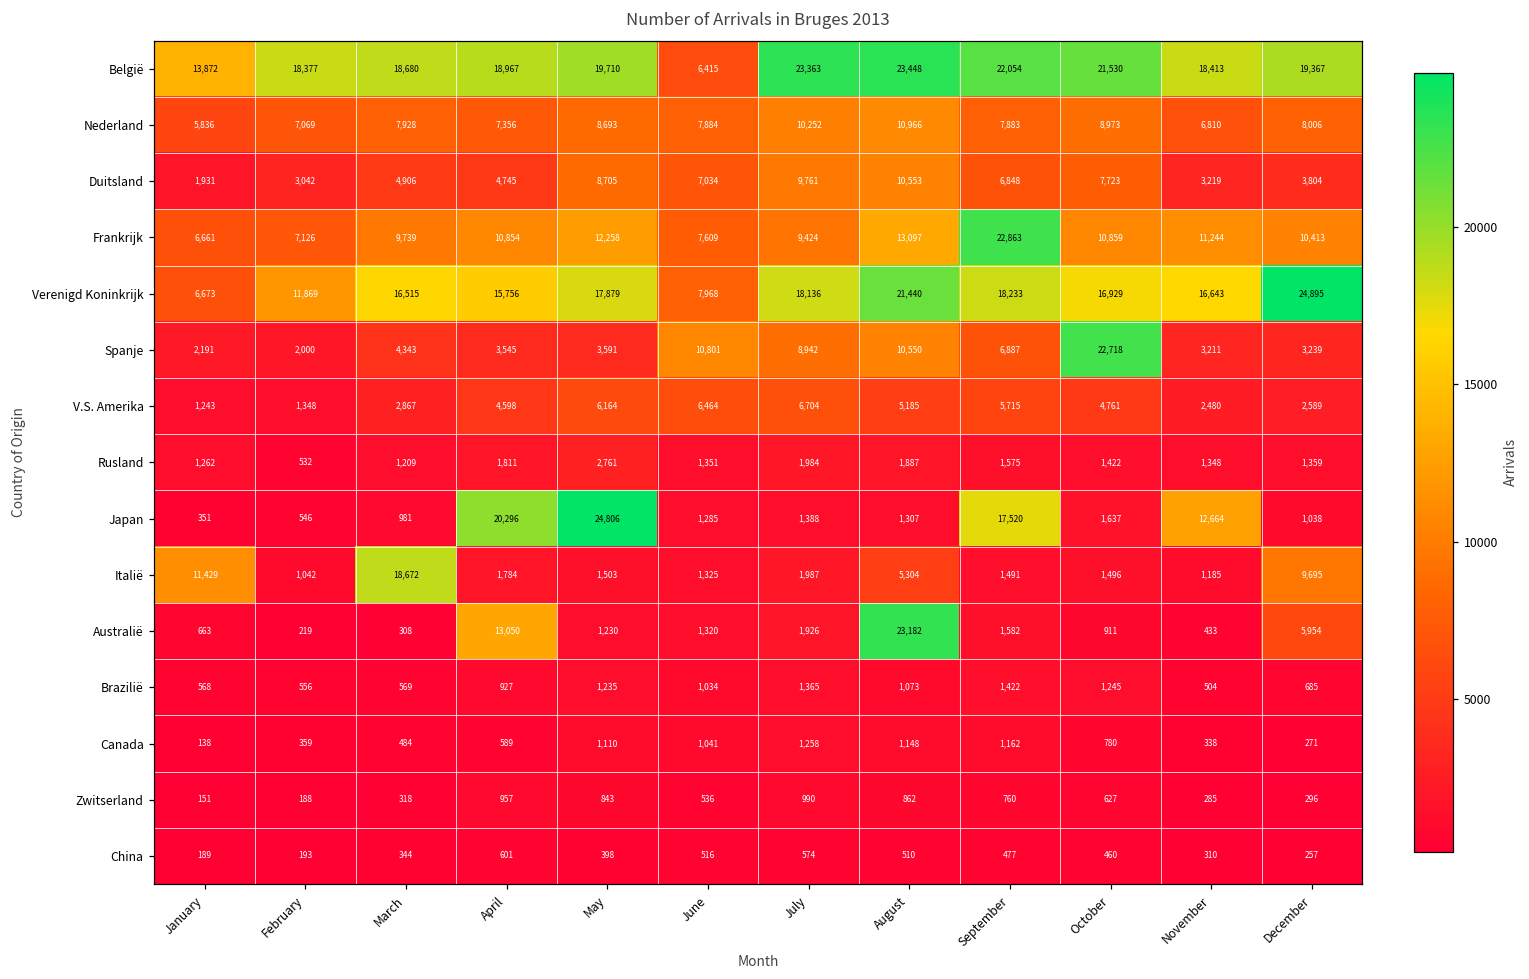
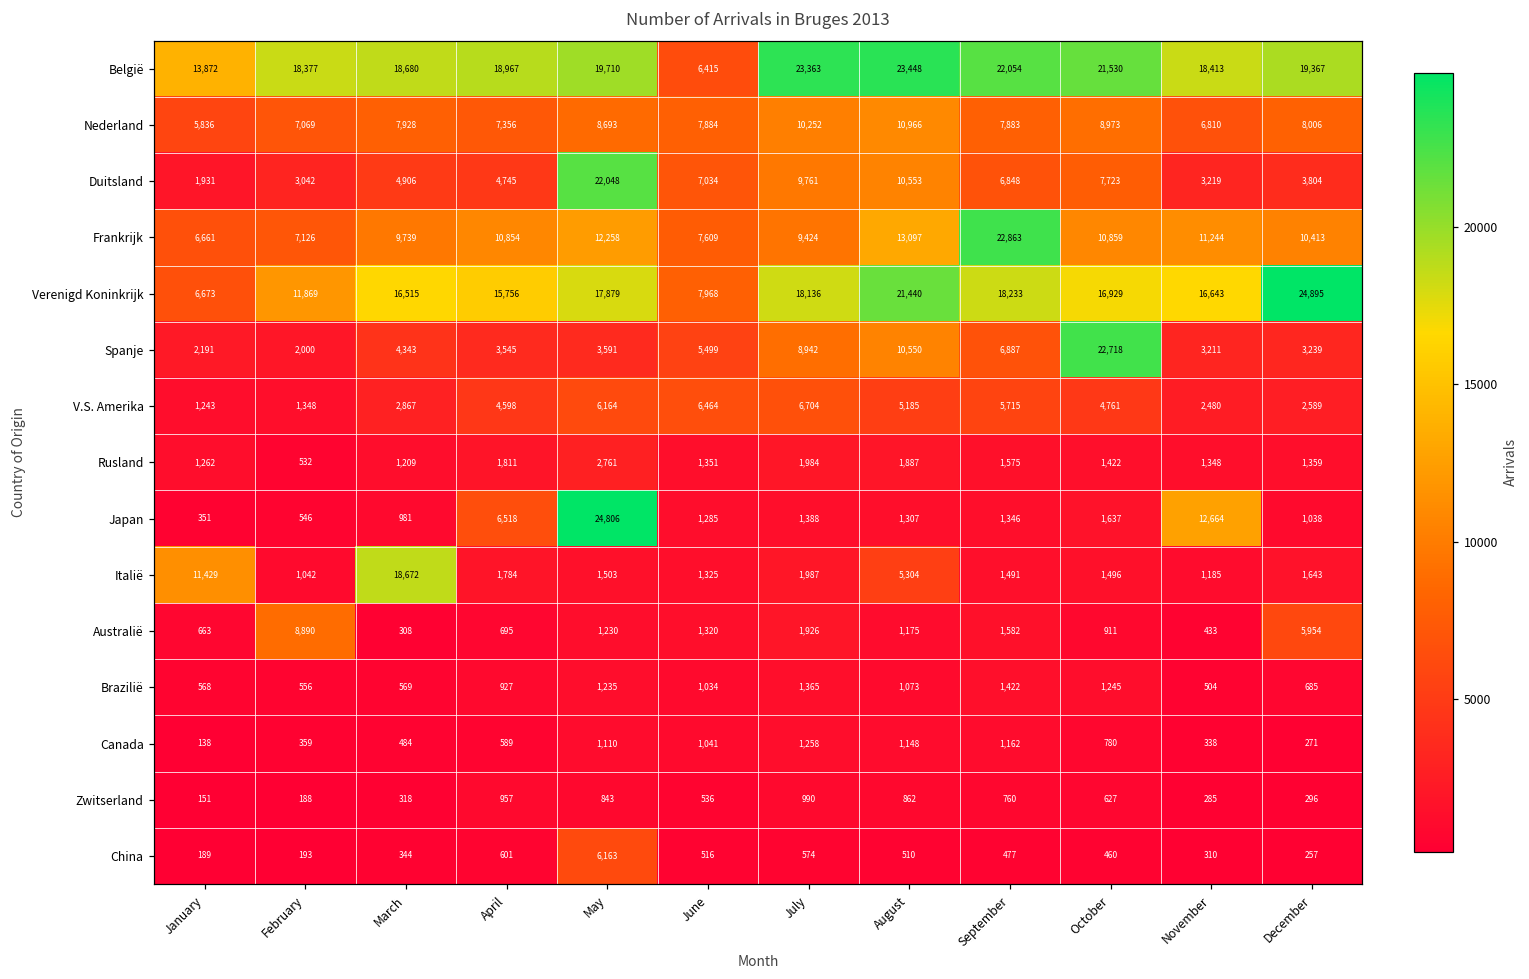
  {
    "België": {
      "January": "13,872",
      "February": "18,377",
      "March": "18,680",
      "April": "18,967",
      "May": "19,710",
      "June": "6,415",
      "July": "23,363",
      "August": "23,448",
      "September": "22,054",
      "October": "21,530",
      "November": "18,413",
      "December": "19,367"
    },
    "Nederland": {
      "January": "5,836",
      "February": "7,069",
      "March": "7,928",
      "April": "7,356",
      "May": "8,693",
      "June": "7,884",
      "July": "10,252",
      "August": "10,966",
      "September": "7,883",
      "October": "8,973",
      "November": "6,810",
      "December": "8,006"
    },
    "Duitsland": {
      "January": "1,931",
      "February": "3,042",
      "March": "4,906",
      "April": "4,745",
-     "May": "8,705",
+     "May": "22,048",
      "June": "7,034",
      "July": "9,761",
      "August": "10,553",
      "September": "6,848",
      "October": "7,723",
      "November": "3,219",
      "December": "3,804"
    },
    "Frankrijk": {
      "January": "6,661",
      "February": "7,126",
      "March": "9,739",
      "April": "10,854",
      "May": "12,258",
      "June": "7,609",
      "July": "9,424",
      "August": "13,097",
      "September": "22,863",
      "October": "10,859",
      "November": "11,244",
      "December": "10,413"
    },
    "Verenigd Koninkrijk": {
      "January": "6,673",
      "February": "11,869",
      "March": "16,515",
      "April": "15,756",
      "May": "17,879",
      "June": "7,968",
      "July": "18,136",
      "August": "21,440",
      "September": "18,233",
      "October": "16,929",
      "November": "16,643",
      "December": "24,895"
    },
    "Spanje": {
      "January": "2,191",
      "February": "2,000",
      "March": "4,343",
      "April": "3,545",
      "May": "3,591",
-     "June": "10,801",
+     "June": "5,499",
      "July": "8,942",
      "August": "10,550",
      "September": "6,887",
      "October": "22,718",
      "November": "3,211",
      "December": "3,239"
    },
    "V.S. Amerika": {
      "January": "1,243",
      "February": "1,348",
      "March": "2,867",
      "April": "4,598",
      "May": "6,164",
      "June": "6,464",
      "July": "6,704",
      "August": "5,185",
      "September": "5,715",
      "October": "4,761",
      "November": "2,480",
      "December": "2,589"
    },
    "Rusland": {
      "January": "1,262",
      "February": "532",
      "March": "1,209",
      "April": "1,811",
      "May": "2,761",
      "June": "1,351",
      "July": "1,984",
      "August": "1,887",
      "September": "1,575",
      "October": "1,422",
      "November": "1,348",
      "December": "1,359"
    },
    "Japan": {
      "January": "351",
      "February": "546",
      "March": "981",
-     "April": "20,296",
+     "April": "6,518",
      "May": "24,806",
      "June": "1,285",
      "July": "1,388",
      "August": "1,307",
-     "September": "17,520",
+     "September": "1,346",
      "October": "1,637",
      "November": "12,664",
      "December": "1,038"
    },
    "Italië": {
      "January": "11,429",
      "February": "1,042",
      "March": "18,672",
      "April": "1,784",
      "May": "1,503",
      "June": "1,325",
      "July": "1,987",
      "August": "5,304",
      "September": "1,491",
      "October": "1,496",
      "November": "1,185",
-     "December": "9,695"
+     "December": "1,643"
    },
    "Australië": {
      "January": "663",
-     "February": "219",
+     "February": "8,890",
      "March": "308",
-     "April": "13,050",
+     "April": "695",
      "May": "1,230",
      "June": "1,320",
      "July": "1,926",
-     "August": "23,182",
+     "August": "1,175",
      "September": "1,582",
      "October": "911",
      "November": "433",
      "December": "5,954"
    },
    "Brazilië": {
      "January": "568",
      "February": "556",
      "March": "569",
      "April": "927",
      "May": "1,235",
      "June": "1,034",
      "July": "1,365",
      "August": "1,073",
      "September": "1,422",
      "October": "1,245",
      "November": "504",
      "December": "685"
    },
    "Canada": {
      "January": "138",
      "February": "359",
      "March": "484",
      "April": "589",
      "May": "1,110",
      "June": "1,041",
      "July": "1,258",
      "August": "1,148",
      "September": "1,162",
      "October": "780",
      "November": "338",
      "December": "271"
    },
    "Zwitserland": {
      "January": "151",
      "February": "188",
      "March": "318",
      "April": "957",
      "May": "843",
      "June": "536",
      "July": "990",
      "August": "862",
      "September": "760",
      "October": "627",
      "November": "285",
      "December": "296"
    },
    "China": {
      "January": "189",
      "February": "193",
      "March": "344",
      "April": "601",
-     "May": "398",
+     "May": "6,163",
      "June": "516",
      "July": "574",
      "August": "510",
      "September": "477",
      "October": "460",
      "November": "310",
      "December": "257"
    }
  }
